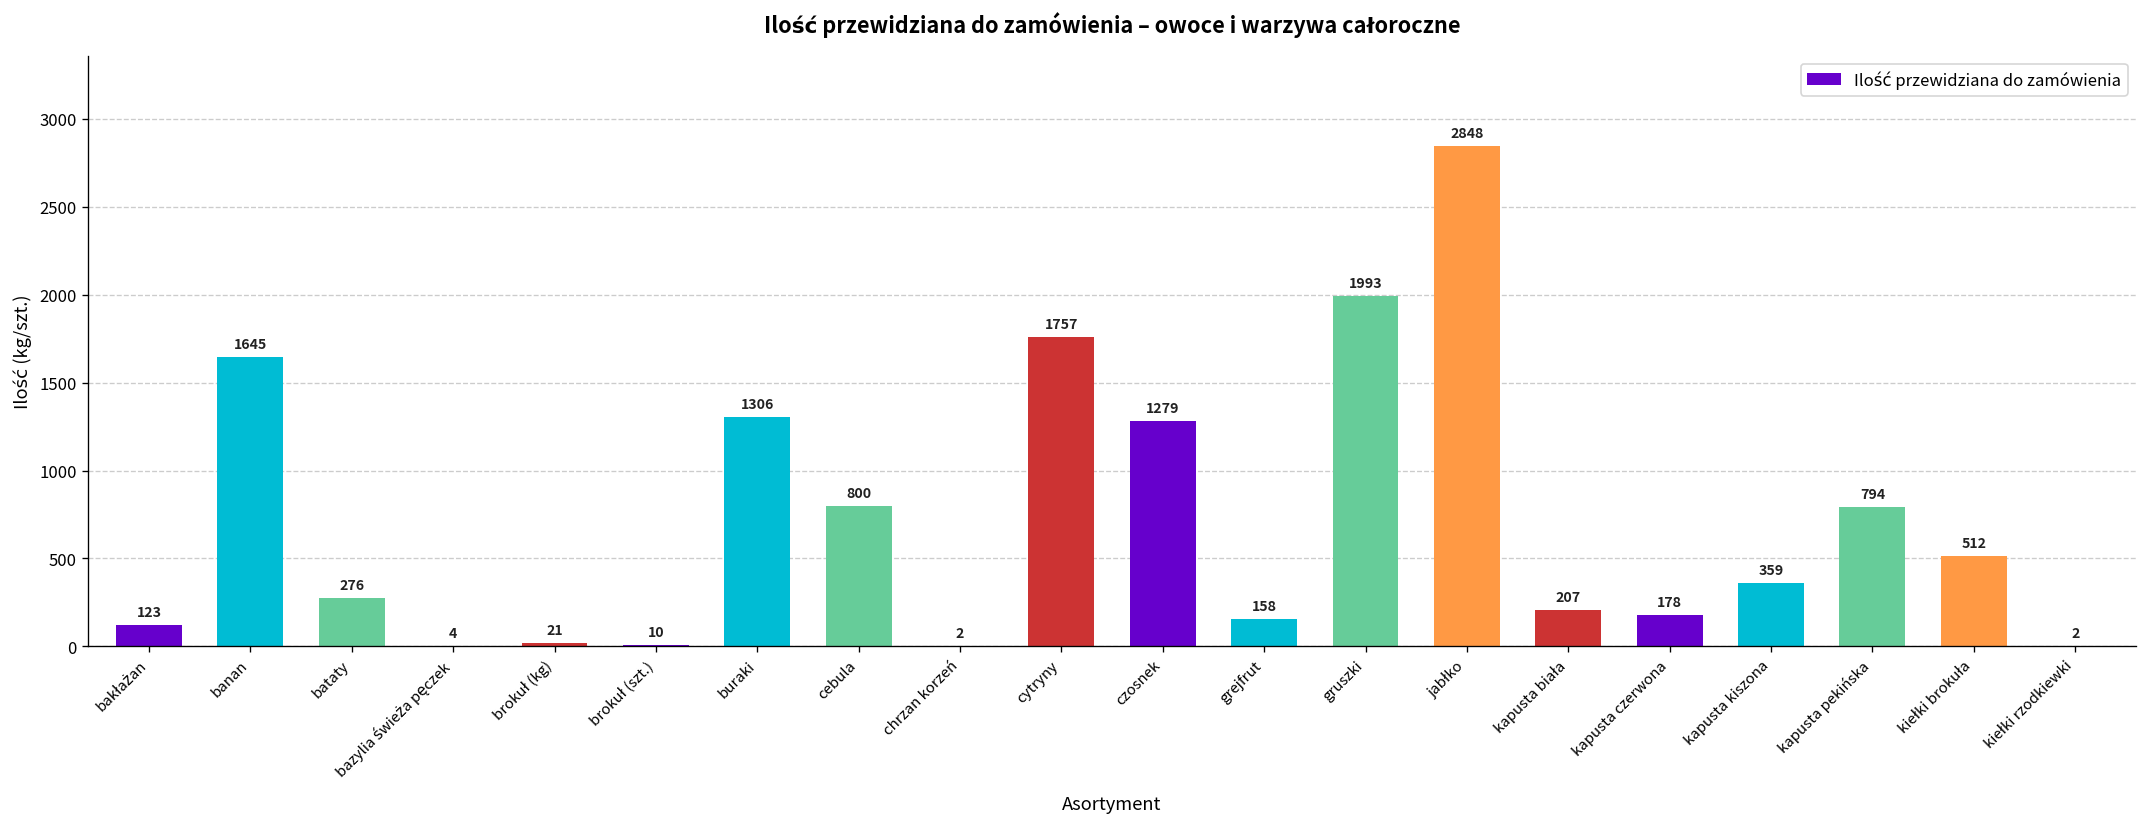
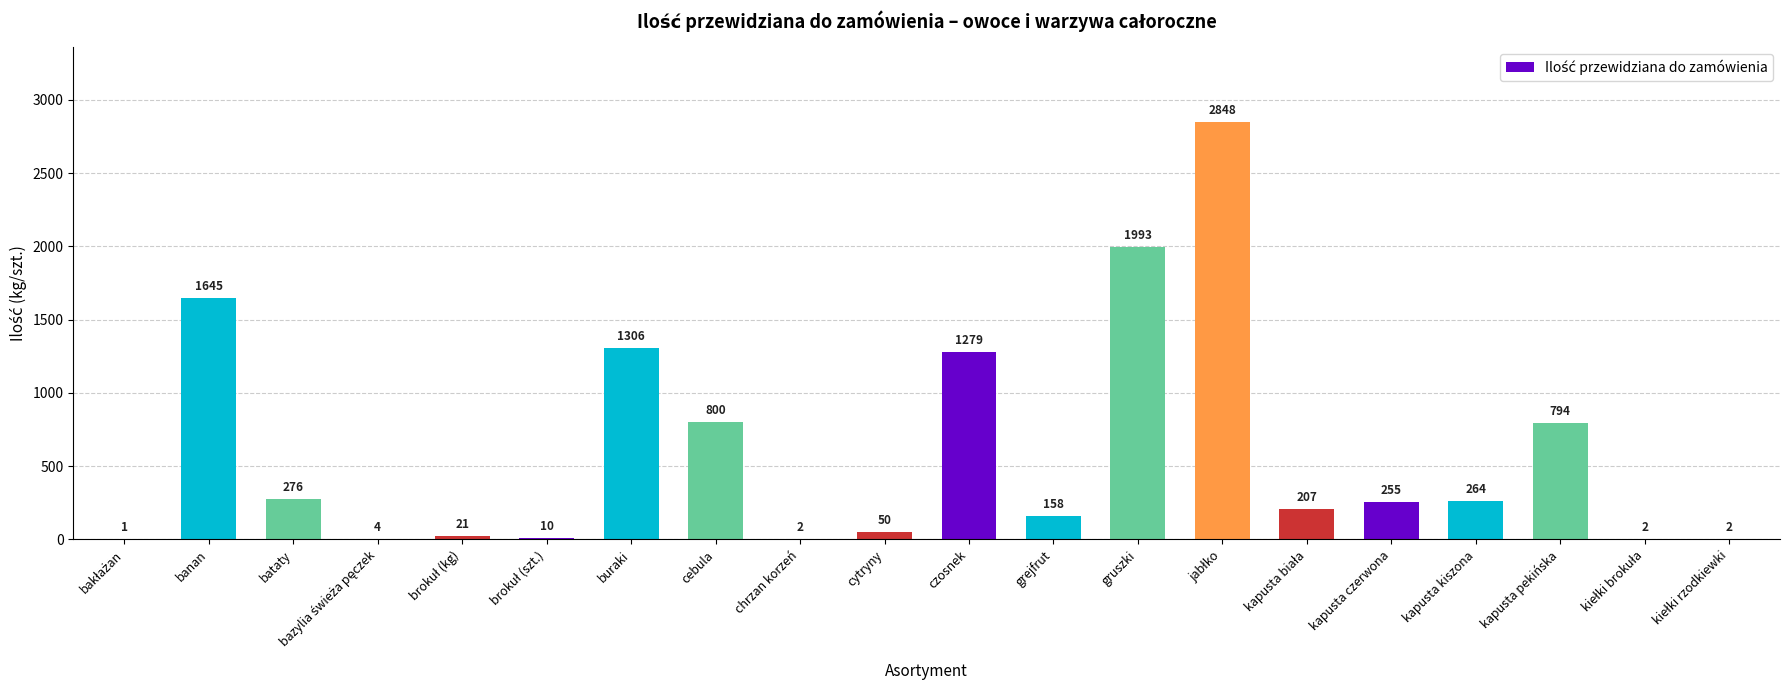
  {
-   "bakłażan": 123,
+   "bakłażan": 1,
    "banan": 1645,
    "bataty": 276,
    "bazylia świeża pęczek": 4,
    "brokuł (kg)": 21,
    "brokuł (szt.)": 10,
    "buraki": 1306,
    "cebula": 800,
    "chrzan korzeń": 2,
-   "cytryny": 1757,
+   "cytryny": 50,
    "czosnek": 1279,
    "grejfrut": 158,
    "gruszki": 1993,
    "jabłko": 2848,
    "kapusta biała": 207,
-   "kapusta czerwona": 178,
-   "kapusta kiszona": 359,
+   "kapusta czerwona": 255,
+   "kapusta kiszona": 264,
    "kapusta pekińska": 794,
-   "kiełki brokuła": 512,
+   "kiełki brokuła": 2,
    "kiełki rzodkiewki": 2
  }
